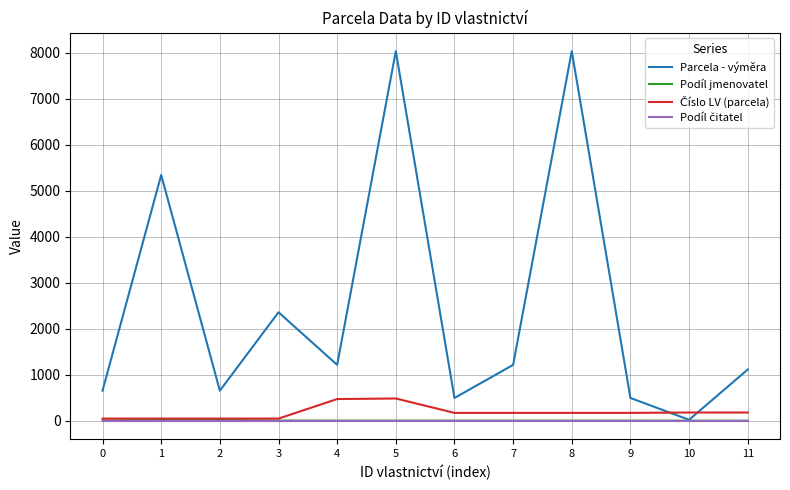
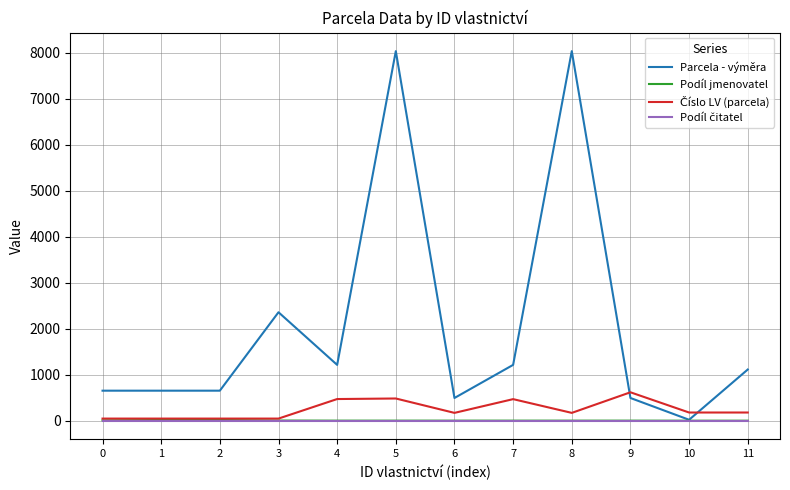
  {
    "Parcela - výměra": {
      "0": 700,
-     "1": 5300,
+     "1": 700,
      "2": 700,
      "3": 2400,
      "4": 1200,
      "5": 8000,
      "6": 500,
      "7": 1200,
      "8": 8000,
      "9": 500,
      "11": 1100
    },
    "Číslo LV (parcela)": {
      "4": 500,
      "5": 500,
      "6": 200,
-     "7": 200,
+     "7": 500,
      "8": 200,
-     "9": 200,
+     "9": 600,
      "10": 200,
      "11": 200
    }
  }
